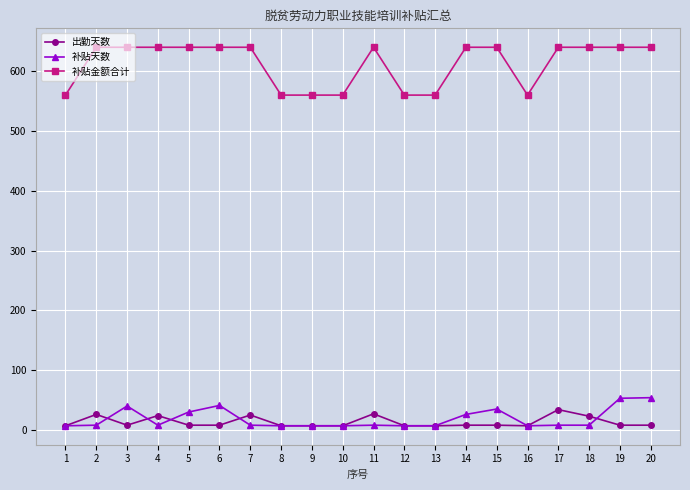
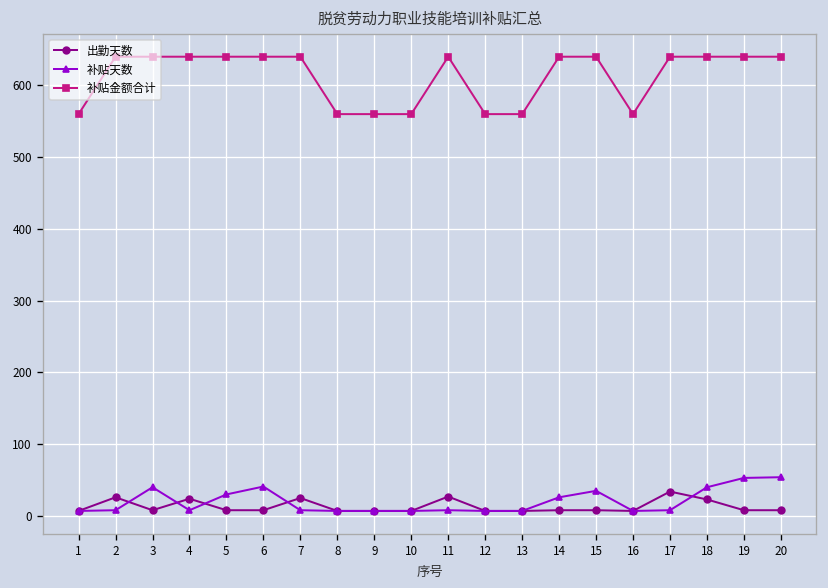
  {
    "出勤天数": {
      "2": 30,
      "3": 10,
      "4": 20,
      "5": 10,
      "6": 10,
      "7": 30,
      "11": 30,
      "14": 10,
      "15": 10,
      "17": 30,
      "18": 20,
      "19": 10,
      "20": 10
    },
    "补贴天数": {
      "2": 10,
      "3": 40,
      "4": 10,
      "5": 30,
      "6": 40,
      "7": 10,
      "11": 10,
      "14": 30,
      "15": 40,
      "17": 10,
-     "18": 10,
+     "18": 40,
      "19": 50,
      "20": 50
    },
    "补贴金额合计": {
      "1": 560,
      "4": 640,
      "5": 640,
      "6": 640,
      "7": 640,
      "8": 560,
      "9": 560,
      "10": 560,
      "11": 640,
      "12": 560,
      "13": 560,
      "14": 640,
      "15": 640,
      "16": 560,
      "17": 640,
      "18": 640,
      "19": 640,
      "20": 640
    }
  }
